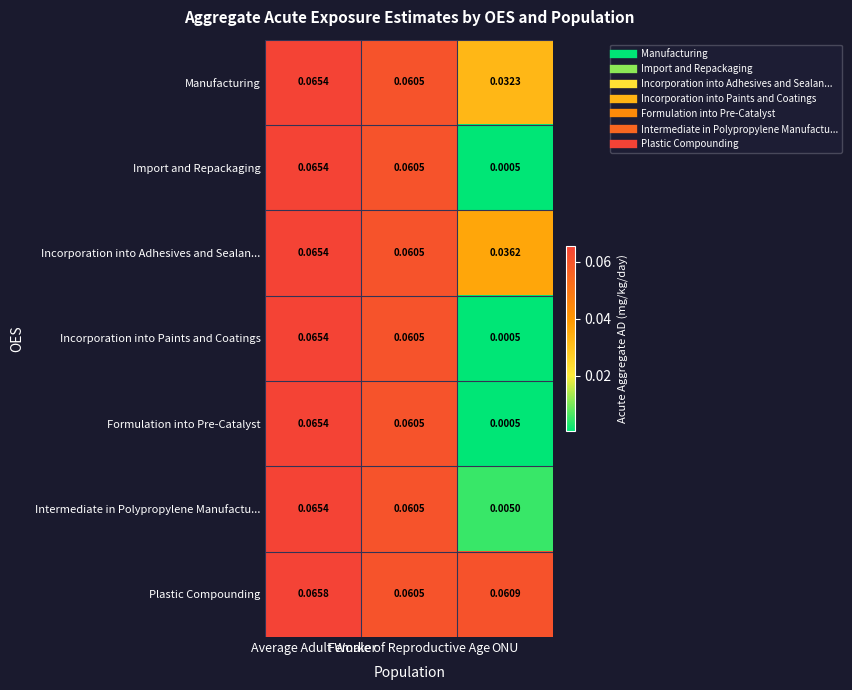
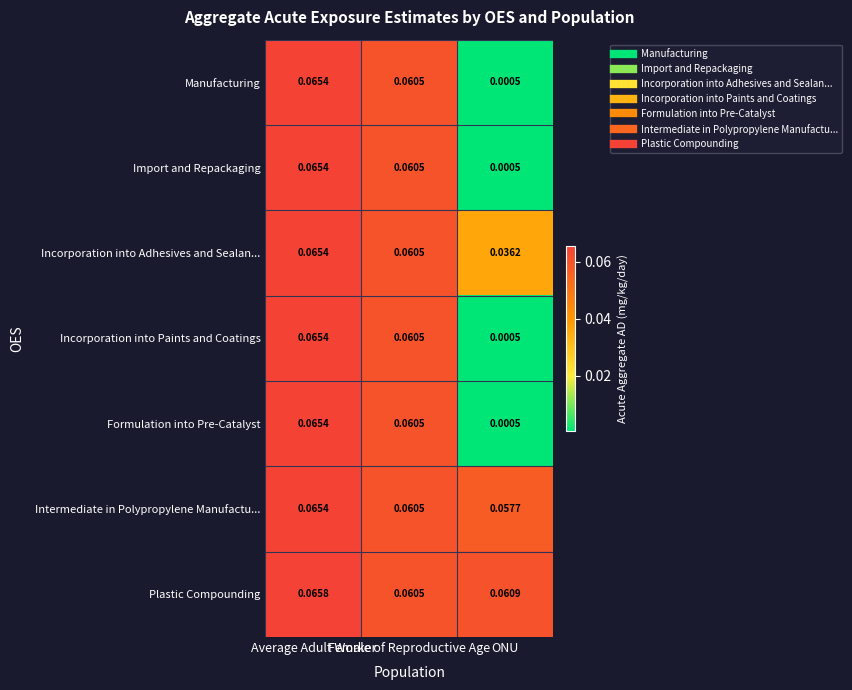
  {
    "Manufacturing": {
-     "ONU": 0.0323
+     "ONU": 0.0005
    },
    "Import and Repackaging": {
      "ONU": 0.0005
    },
    "Incorporation into Adhesives and Sealan...": {
      "ONU": 0.0362
    },
    "Incorporation into Paints and Coatings": {
      "ONU": 0.0005
    },
    "Formulation into Pre-Catalyst": {
      "ONU": 0.0005
    },
    "Intermediate in Polypropylene Manufactu...": {
-     "ONU": 0.0050
+     "ONU": 0.0577
    },
    "Plastic Compounding": {
      "ONU": 0.0609
    }
  }
